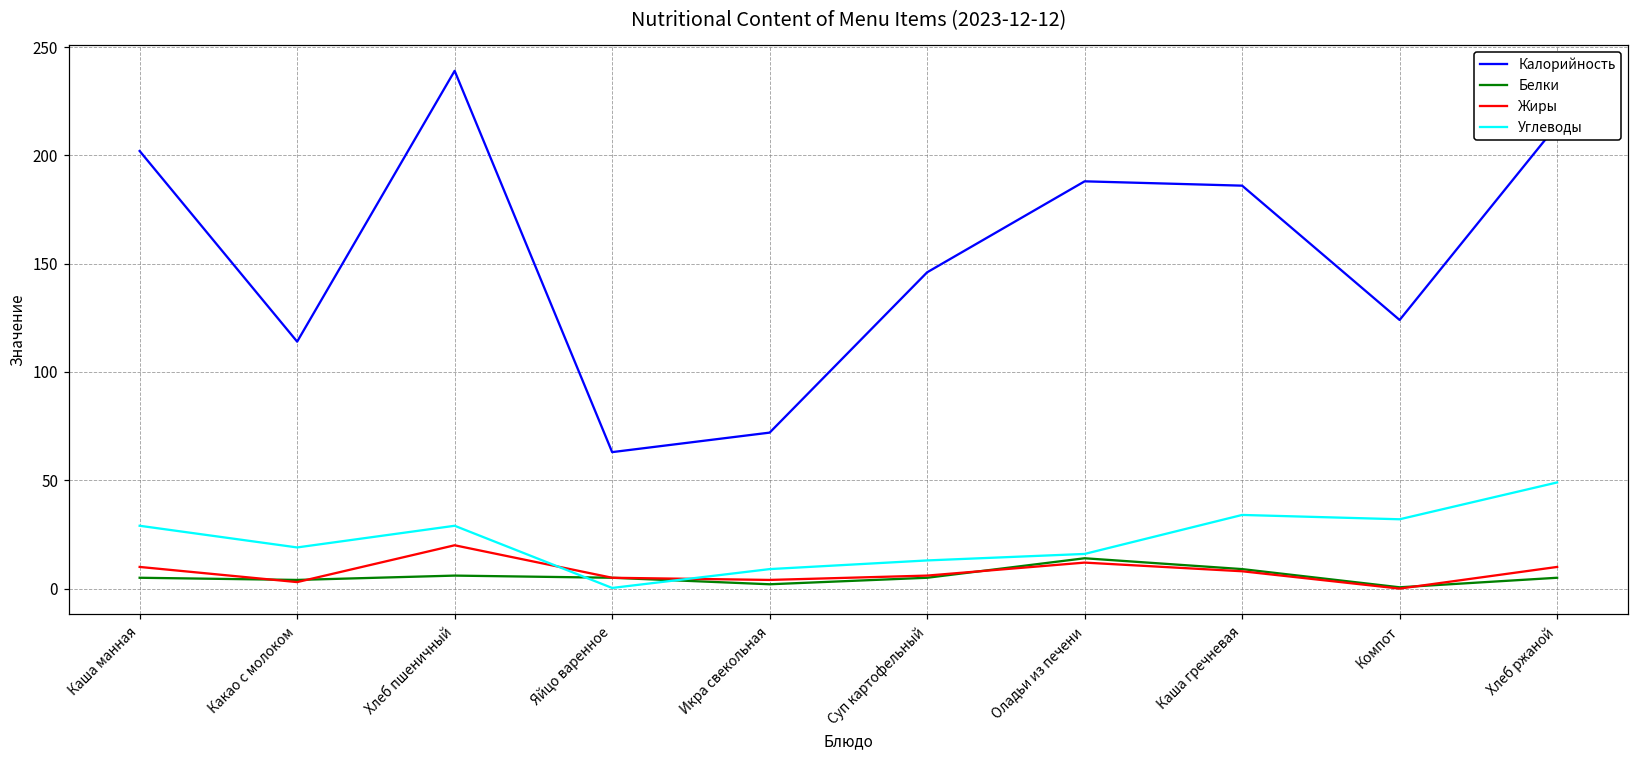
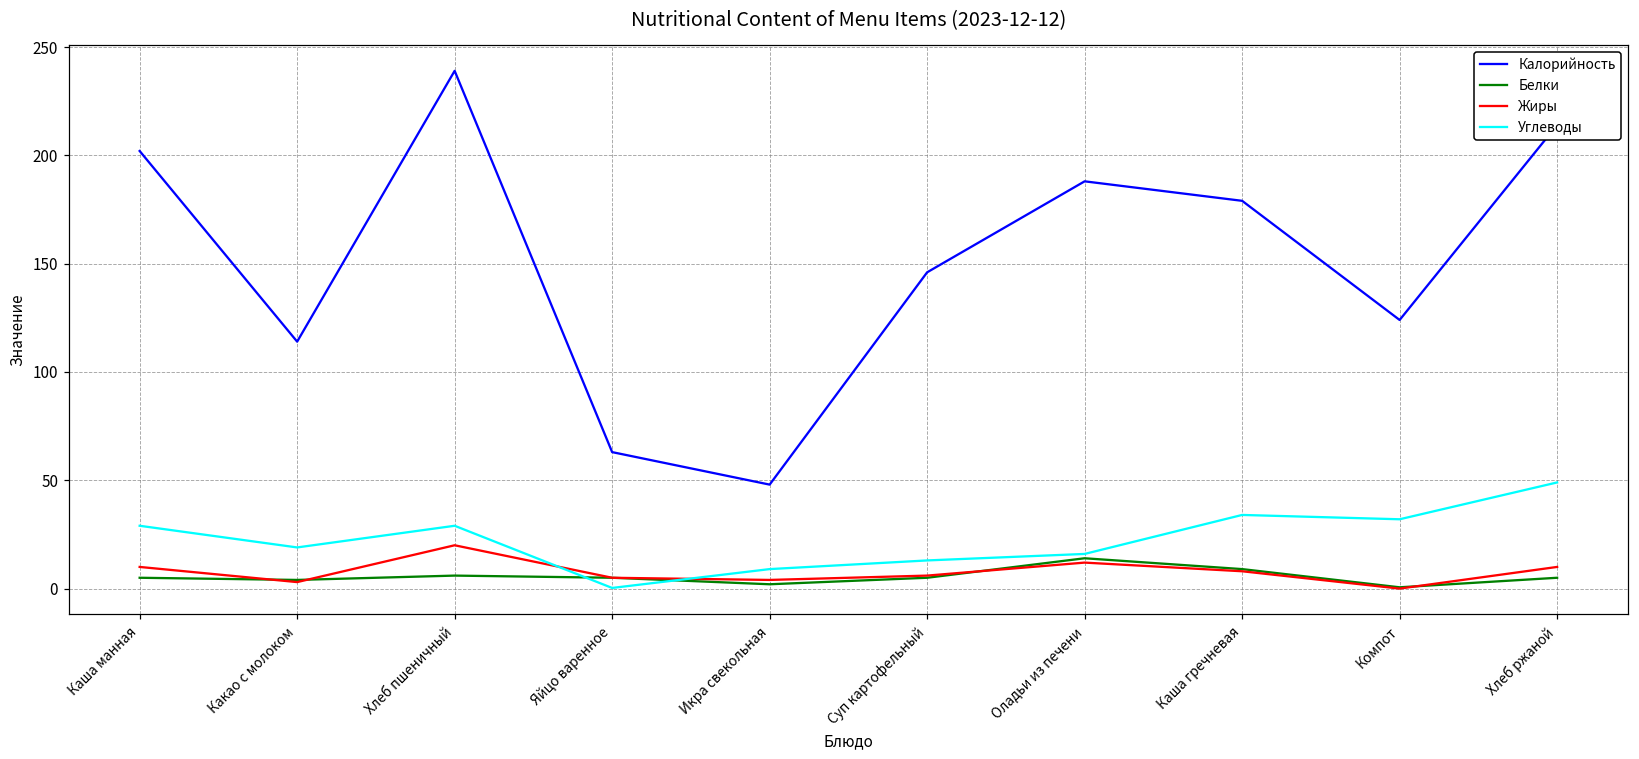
  {
    "Калорийность": {
      "Каша манная": 202,
      "Какао с молоком": 114,
      "Хлеб пшеничный": 239,
      "Яйцо варенное": 63,
-     "Икра свекольная": 72,
+     "Икра свекольная": 48,
      "Суп картофельный": 146,
      "Оладьи из печени": 188,
-     "Каша гречневая": 186,
+     "Каша гречневая": 179,
      "Компот": 124
    },
    "Белки": {
      "Каша манная": 5,
      "Хлеб пшеничный": 6,
      "Икра свекольная": 2,
      "Оладьи из печени": 14,
      "Хлеб ржаной": 5
    },
    "Жиры": {
      "Каша манная": 10,
      "Хлеб пшеничный": 20,
      "Икра свекольная": 4,
      "Оладьи из печени": 12,
      "Хлеб ржаной": 10
    },
    "Углеводы": {
      "Каша манная": 29,
      "Какао с молоком": 19,
      "Хлеб пшеничный": 29,
      "Яйцо варенное": 0,
      "Икра свекольная": 9,
      "Суп картофельный": 13,
      "Оладьи из печени": 16,
      "Каша гречневая": 34,
      "Компот": 32,
      "Хлеб ржаной": 49
    }
  }
